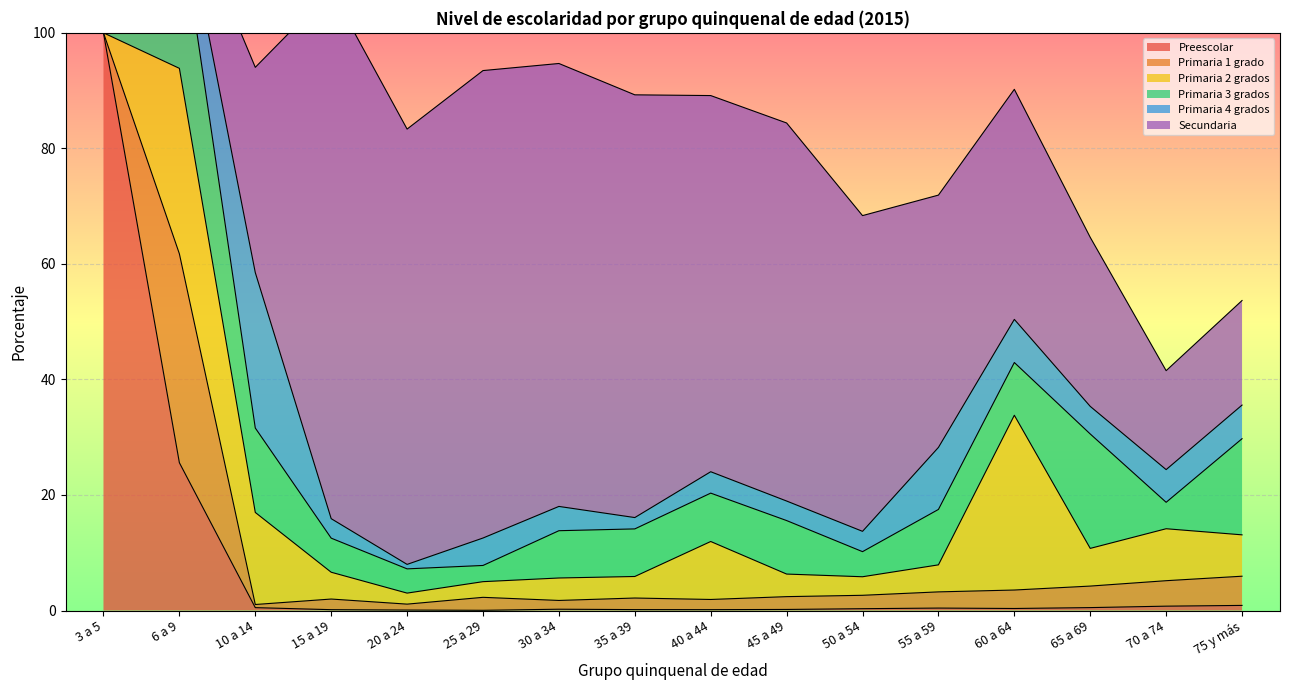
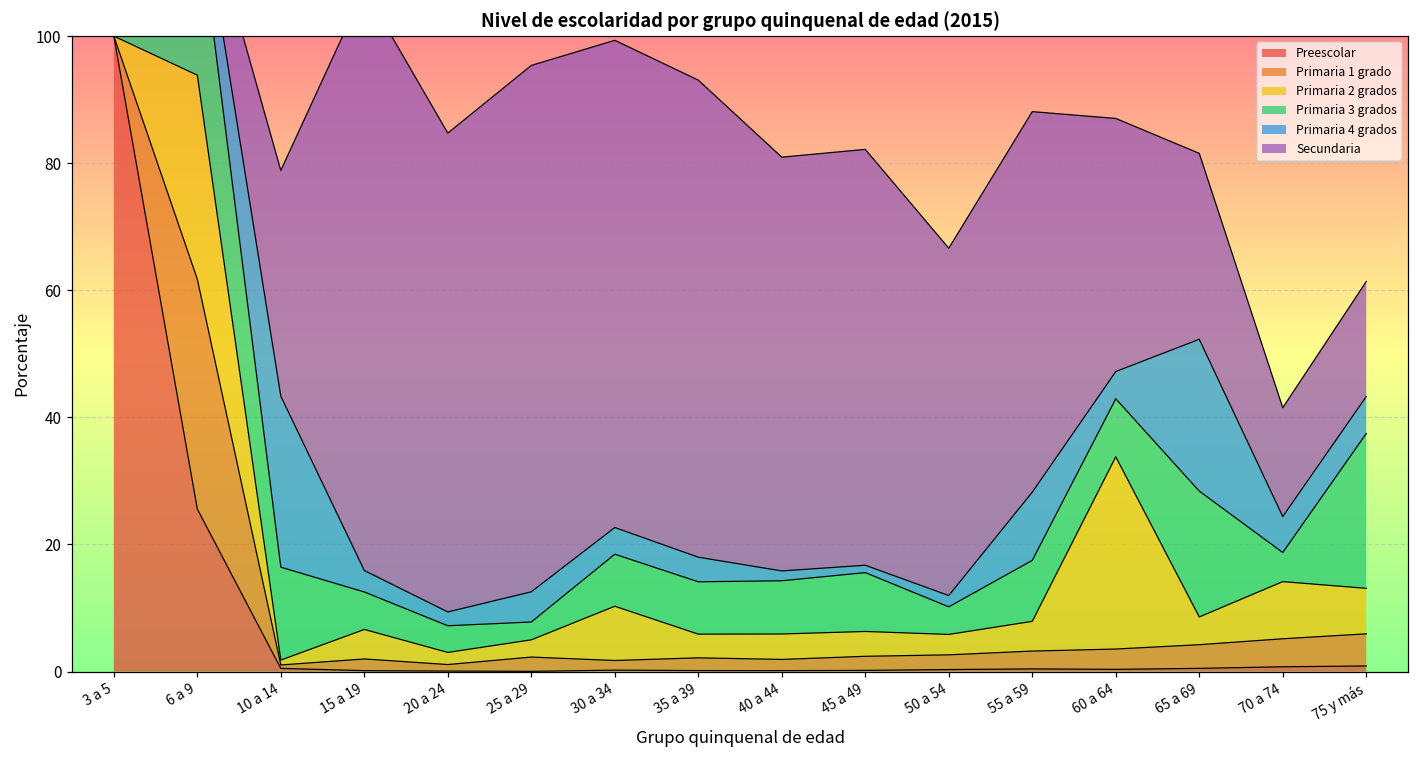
  {
    "Primaria 2 grados": {
      "6 a 9": 32,
-     "10 a 14": 16,
+     "10 a 14": 1,
      "15 a 19": 5,
      "20 a 24": 2,
      "25 a 29": 3,
-     "30 a 34": 4,
+     "30 a 34": 9,
      "35 a 39": 4,
-     "40 a 44": 10,
+     "40 a 44": 4,
      "45 a 49": 4,
      "50 a 54": 3,
      "55 a 59": 5,
      "60 a 64": 30,
-     "65 a 69": 7,
+     "65 a 69": 4,
      "70 a 74": 9,
      "75 y más": 7
    },
    "Primaria 3 grados": {
      "10 a 14": 15,
      "15 a 19": 6,
      "20 a 24": 4,
      "25 a 29": 3,
      "30 a 34": 8,
      "35 a 39": 8,
      "40 a 44": 8,
      "45 a 49": 9,
      "50 a 54": 4,
      "55 a 59": 10,
      "60 a 64": 9,
      "65 a 69": 20,
      "70 a 74": 5,
-     "75 y más": 17
+     "75 y más": 24
    },
    "Primaria 4 grados": {
      "10 a 14": 27,
      "15 a 19": 3,
-     "20 a 24": 1,
+     "20 a 24": 2,
      "25 a 29": 5,
      "30 a 34": 4,
-     "35 a 39": 2,
-     "40 a 44": 4,
-     "45 a 49": 3,
-     "50 a 54": 4,
+     "35 a 39": 4,
+     "40 a 44": 2,
+     "45 a 49": 1,
+     "50 a 54": 2,
      "55 a 59": 11,
-     "60 a 64": 7,
-     "65 a 69": 5,
+     "60 a 64": 4,
+     "65 a 69": 24,
      "70 a 74": 6,
      "75 y más": 6
    },
    "Secundaria": {
      "10 a 14": 36,
      "20 a 24": 75,
-     "25 a 29": 81,
+     "25 a 29": 83,
      "30 a 34": 77,
-     "35 a 39": 73,
+     "35 a 39": 75,
      "40 a 44": 65,
      "45 a 49": 65,
      "50 a 54": 55,
-     "55 a 59": 44,
+     "55 a 59": 60,
      "60 a 64": 40,
      "65 a 69": 29,
      "70 a 74": 17,
      "75 y más": 18
    }
  }
